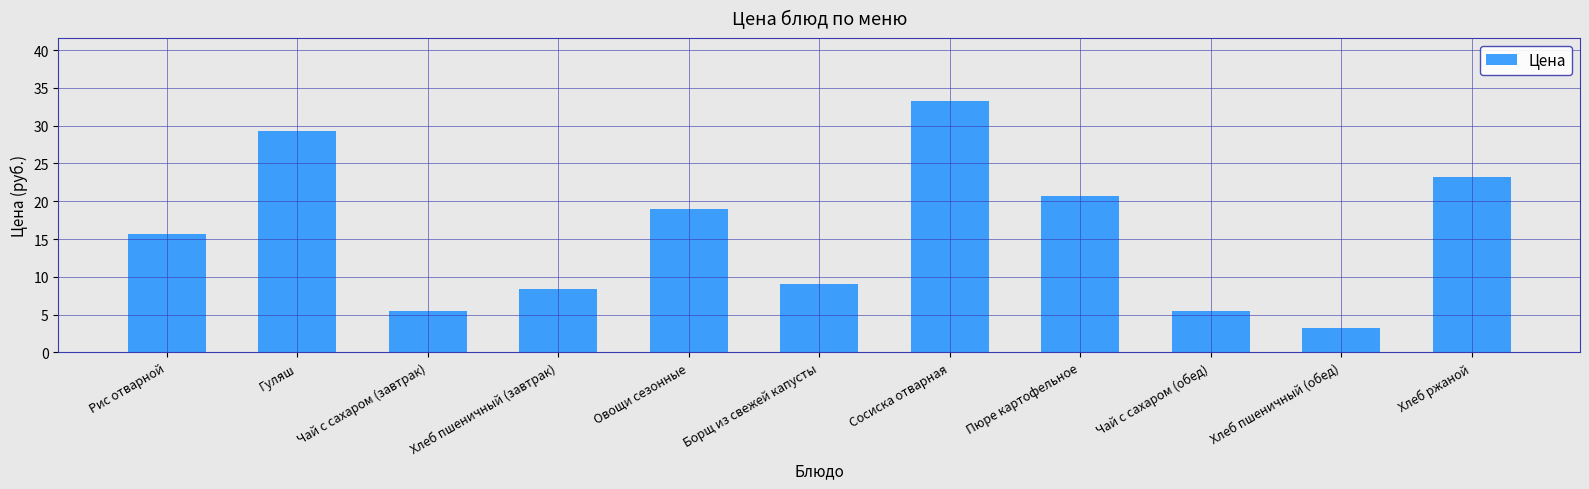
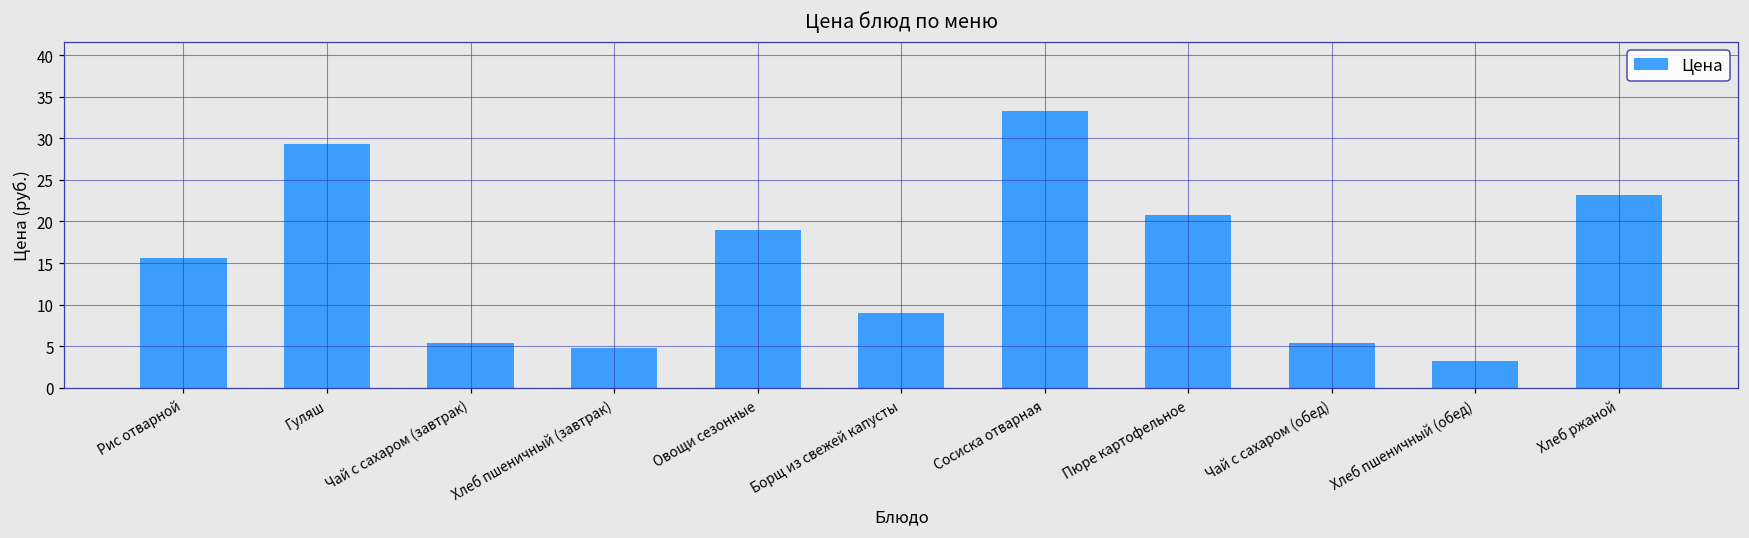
  {
    "Рис отварной": 16,
    "Гуляш": 29,
    "Чай с сахаром (завтрак)": 5,
-   "Хлеб пшеничный (завтрак)": 8,
+   "Хлеб пшеничный (завтрак)": 5,
    "Овощи сезонные": 19,
    "Борщ из свежей капусты": 9,
    "Сосиска отварная": 33,
    "Пюре картофельное": 21,
    "Чай с сахаром (обед)": 5,
    "Хлеб пшеничный (обед)": 3,
    "Хлеб ржаной": 23
  }
